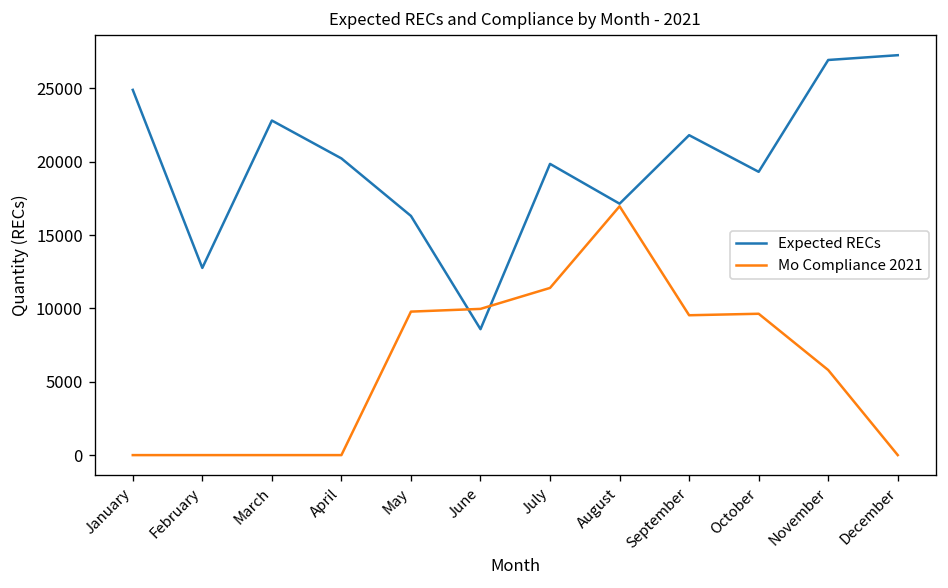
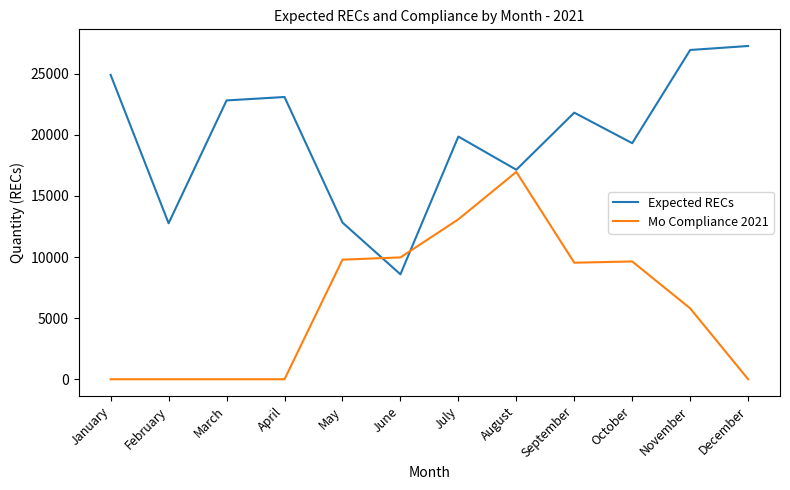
  {
    "Expected RECs": {
      "January": 24900,
      "February": 12800,
      "March": 22800,
-     "April": 20200,
-     "May": 16300,
+     "April": 23100,
+     "May": 12800,
      "June": 8600,
      "July": 19900,
      "September": 21800,
      "October": 19300,
      "November": 26900,
      "December": 27300
    },
    "Mo Compliance 2021": {
      "January": 0,
      "February": 0,
      "March": 0,
      "April": 0,
      "May": 9800,
      "June": 10000,
-     "July": 11400,
+     "July": 13100,
      "September": 9500,
      "October": 9600,
      "November": 5800,
      "December": 0
    }
  }
